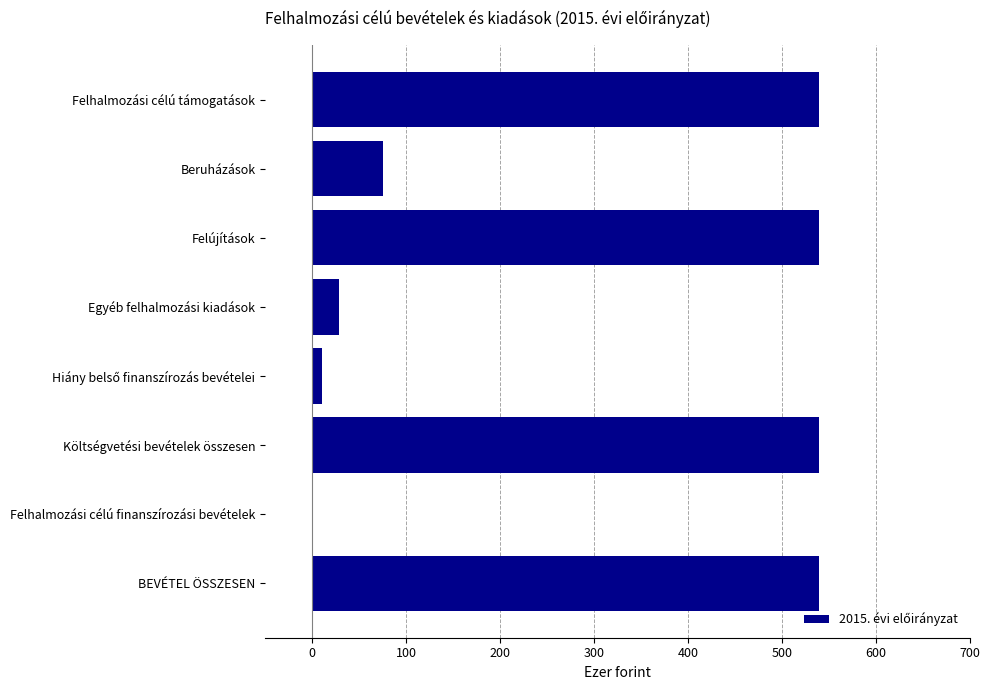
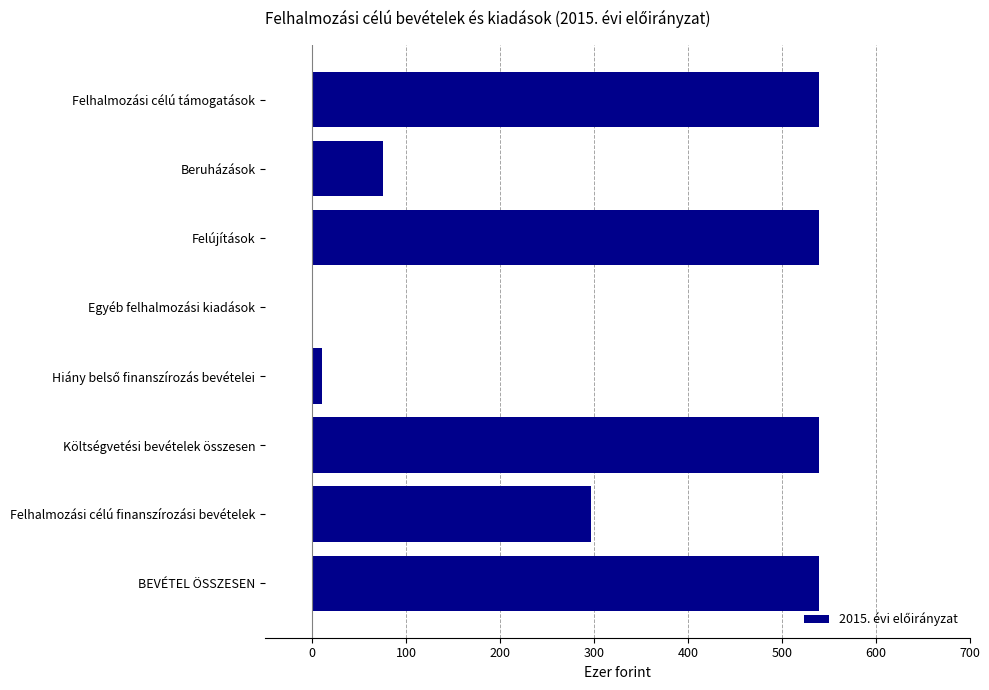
  {
    "Felhalmozási célú támogatások": 540,
    "Beruházások": 80,
    "Felújítások": 540,
-   "Egyéb felhalmozási kiadások": 30,
+   "Egyéb felhalmozási kiadások": 0,
    "Hiány belső finanszírozás bevételei": 10,
    "Költségvetési bevételek összesen": 540,
-   "Felhalmozási célú finanszírozási bevételek": 0,
+   "Felhalmozási célú finanszírozási bevételek": 300,
    "BEVÉTEL ÖSSZESEN": 540
  }
